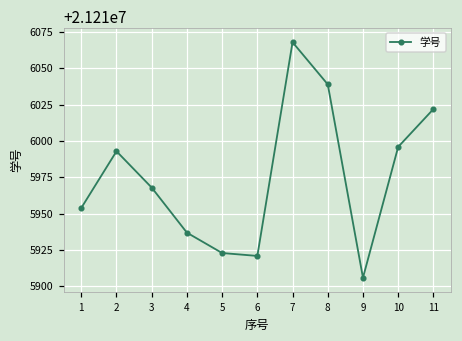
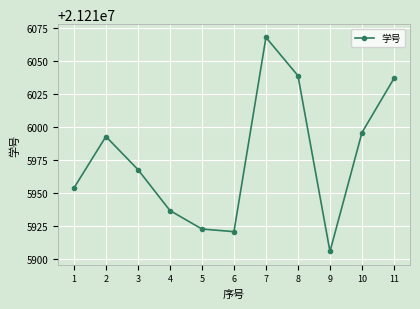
  {
    "1": 21215954,
    "2": 21215993,
    "3": 21215968,
    "4": 21215937,
    "5": 21215923,
    "6": 21215921,
    "7": 21216068,
    "8": 21216039,
    "9": 21215906,
    "10": 21215996,
-   "11": 21216022
+   "11": 21216037
  }
